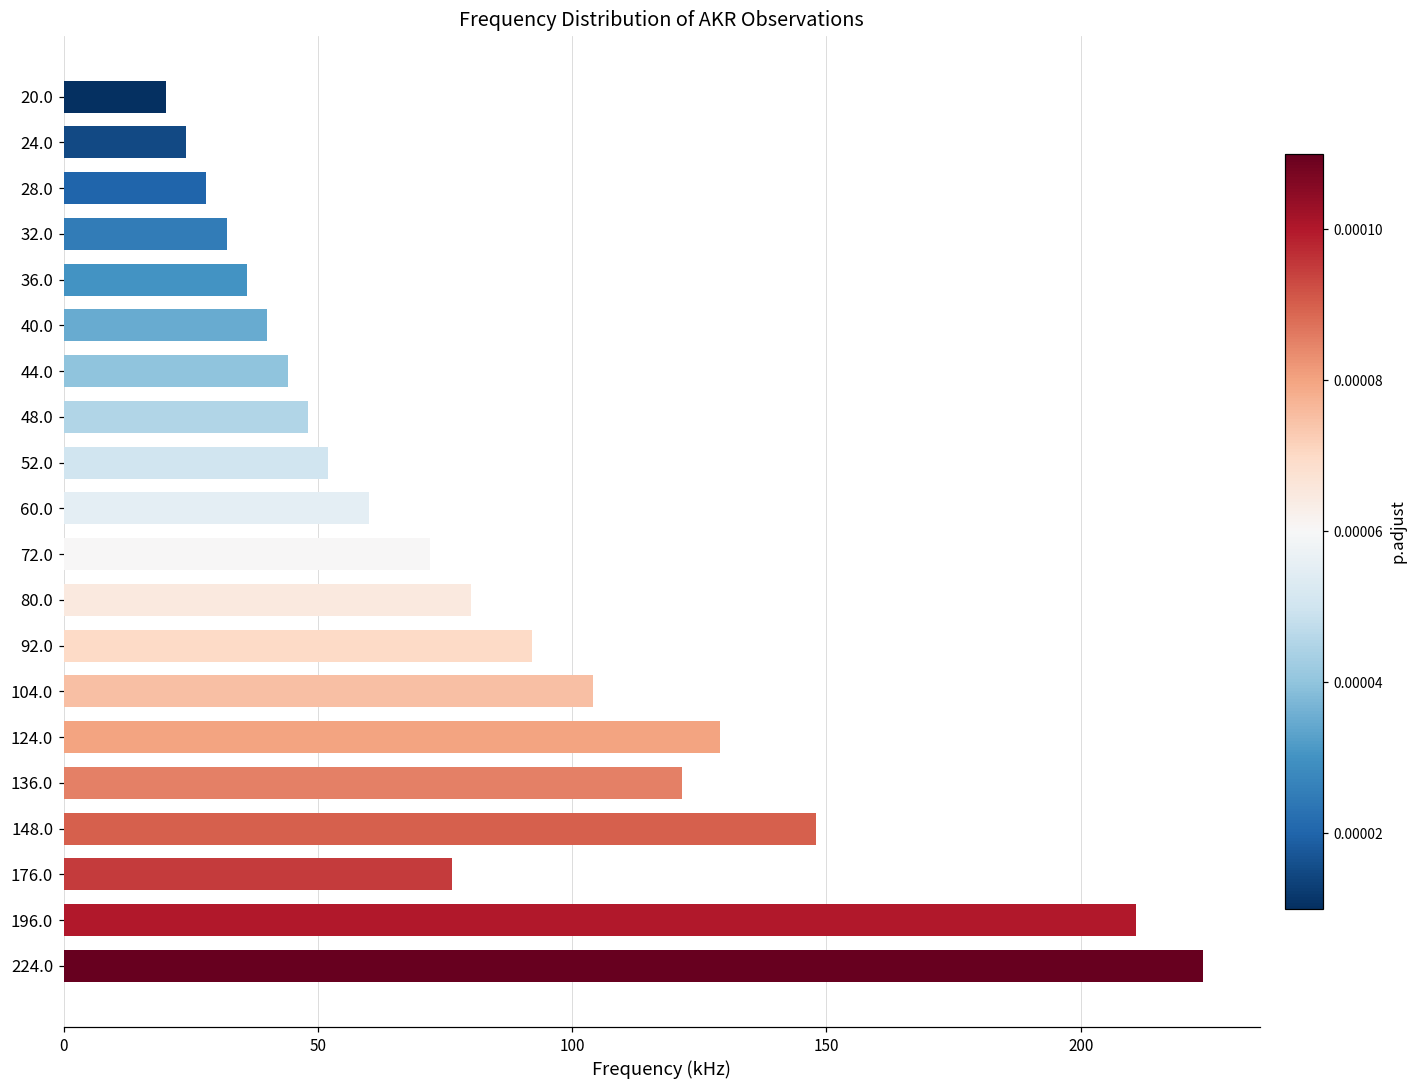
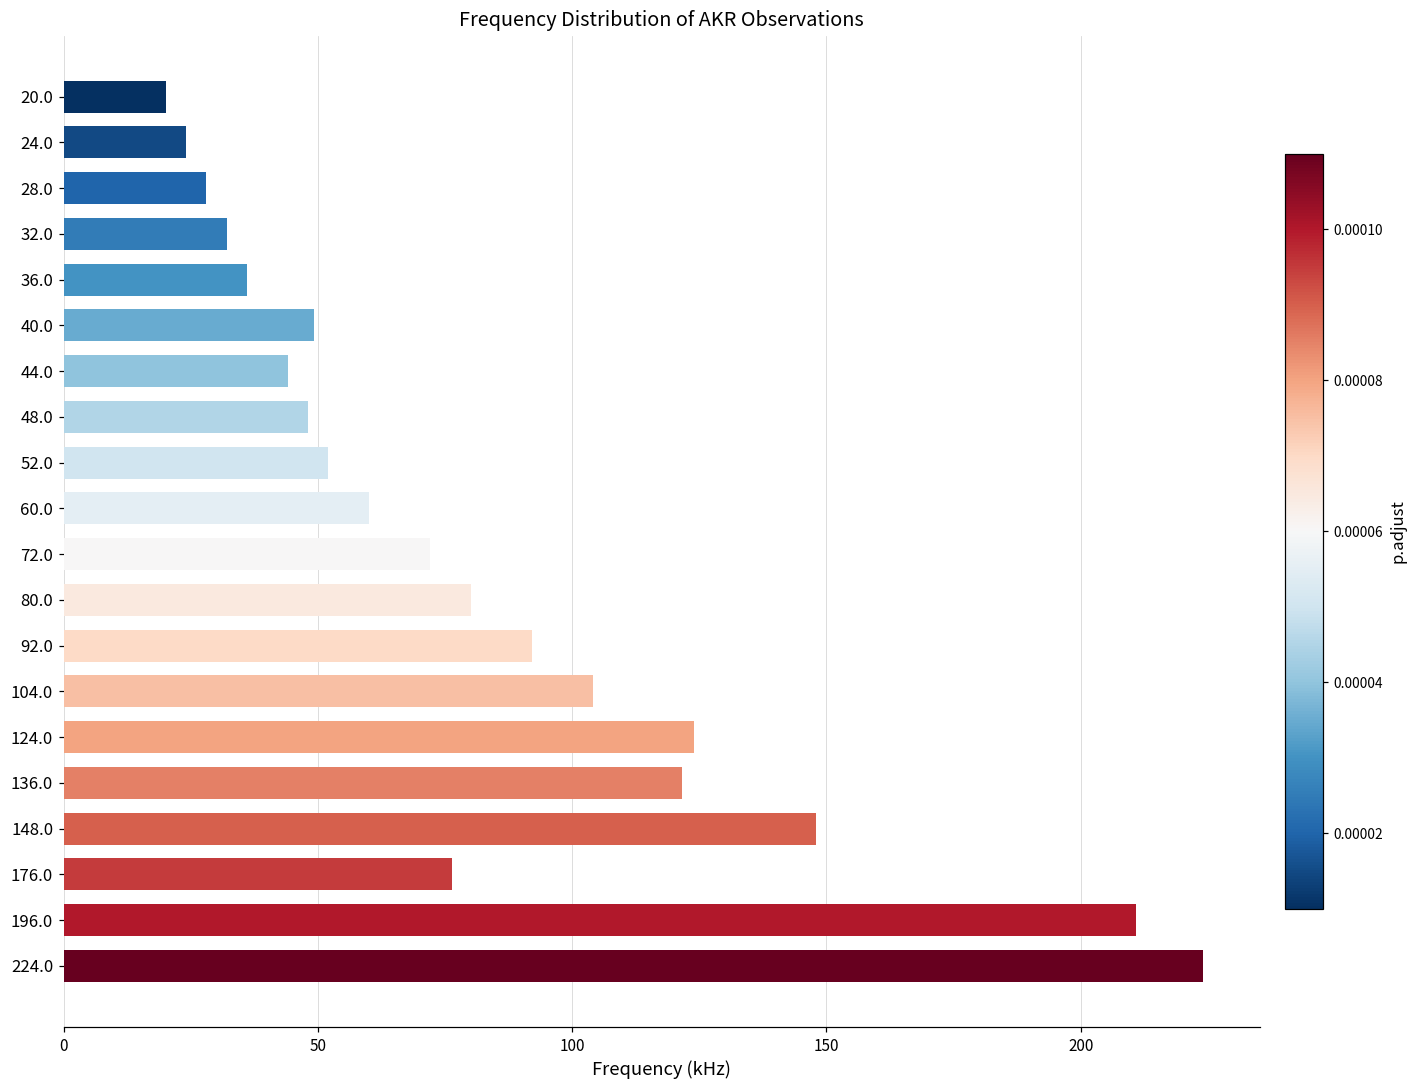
  {
    "20.0": 20,
    "24.0": 24,
    "28.0": 28,
    "32.0": 32,
    "36.0": 36,
-   "40.0": 40,
+   "40.0": 49,
    "44.0": 44,
    "48.0": 48,
    "52.0": 52,
    "60.0": 60,
    "72.0": 72,
    "80.0": 80,
    "92.0": 92,
    "104.0": 104,
-   "124.0": 129,
+   "124.0": 124,
    "136.0": 122,
    "148.0": 148,
    "176.0": 76,
    "196.0": 211,
    "224.0": 224
  }
